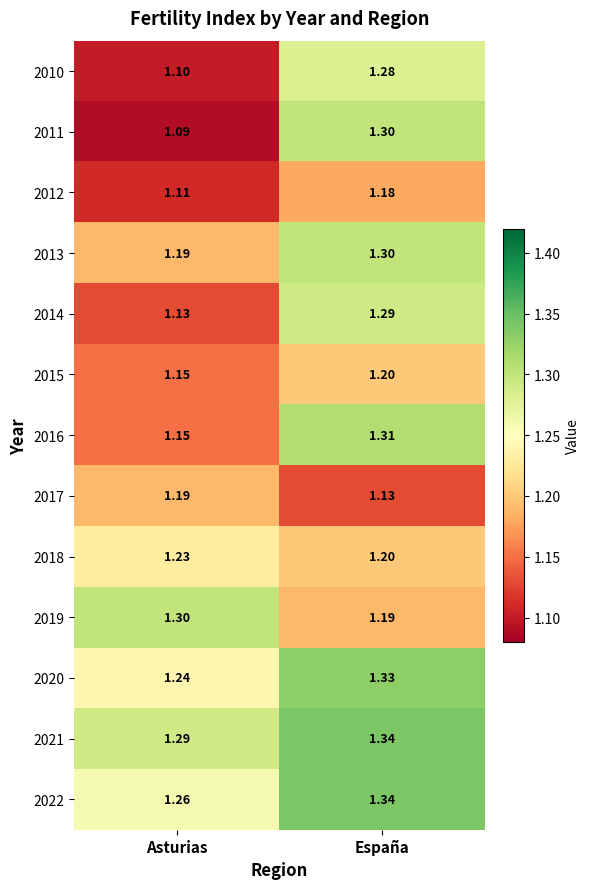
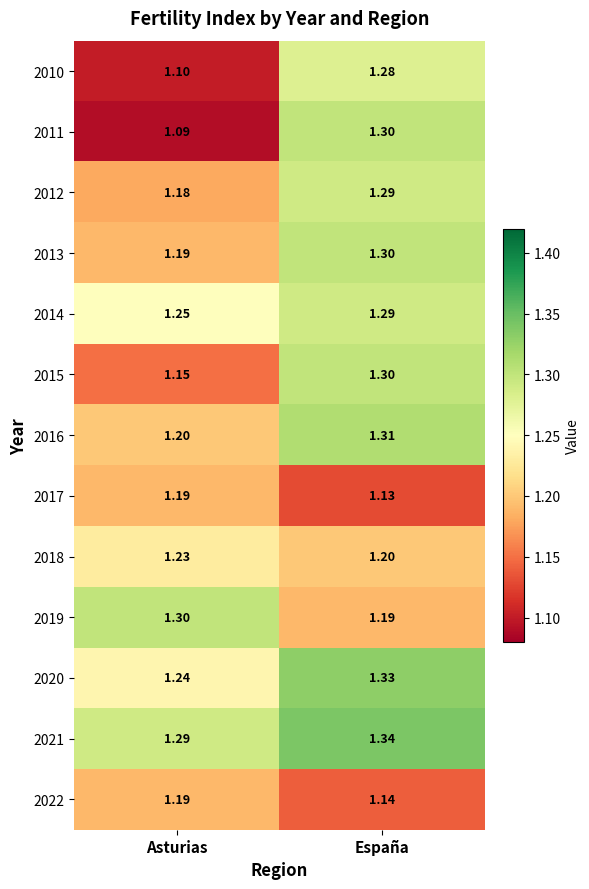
  {
    "2010": {
      "Asturias": 1.10,
      "España": 1.28
    },
    "2011": {
      "Asturias": 1.09,
      "España": 1.30
    },
    "2012": {
-     "Asturias": 1.11,
-     "España": 1.18
+     "Asturias": 1.18,
+     "España": 1.29
    },
    "2013": {
      "Asturias": 1.19,
      "España": 1.30
    },
    "2014": {
-     "Asturias": 1.13,
+     "Asturias": 1.25,
      "España": 1.29
    },
    "2015": {
      "Asturias": 1.15,
-     "España": 1.20
+     "España": 1.30
    },
    "2016": {
-     "Asturias": 1.15,
+     "Asturias": 1.20,
      "España": 1.31
    },
    "2017": {
      "Asturias": 1.19,
      "España": 1.13
    },
    "2018": {
      "Asturias": 1.23,
      "España": 1.20
    },
    "2019": {
      "Asturias": 1.30,
      "España": 1.19
    },
    "2020": {
      "Asturias": 1.24,
      "España": 1.33
    },
    "2021": {
      "Asturias": 1.29,
      "España": 1.34
    },
    "2022": {
-     "Asturias": 1.26,
-     "España": 1.34
+     "Asturias": 1.19,
+     "España": 1.14
    }
  }
